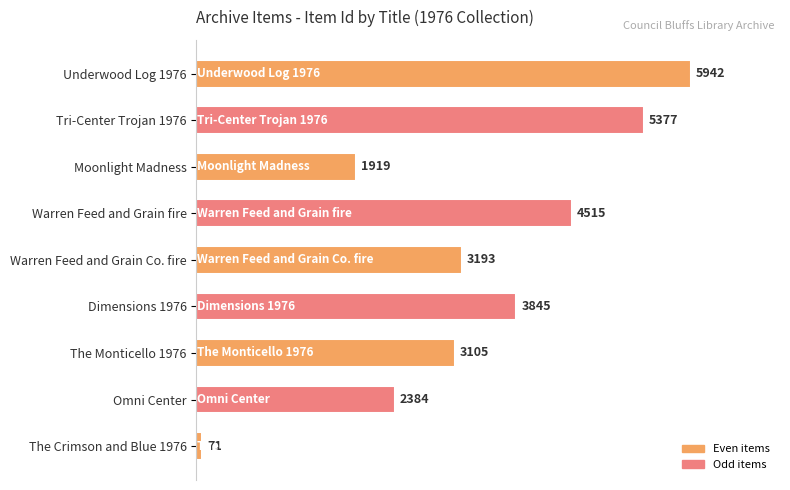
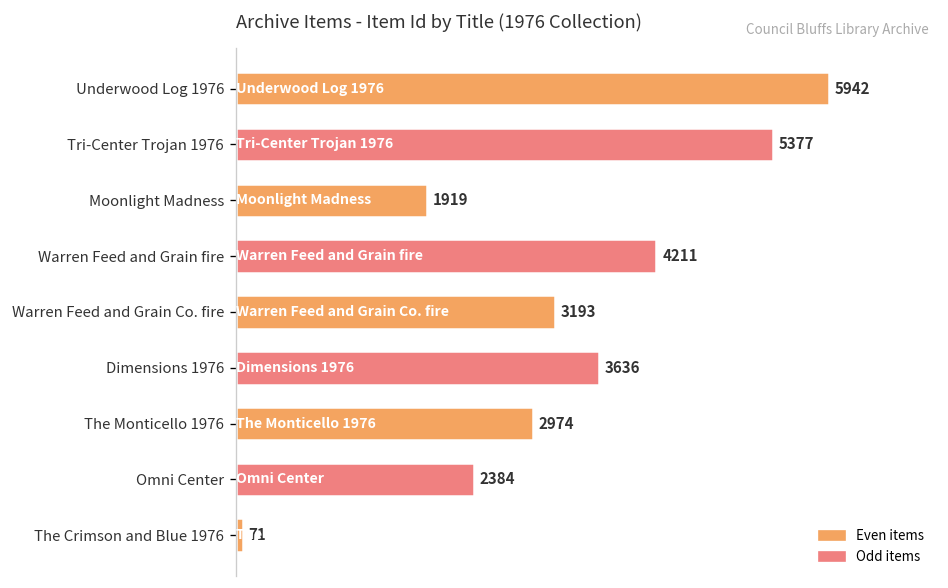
  {
    "Underwood Log 1976": 5942,
    "Tri-Center Trojan 1976": 5377,
    "Moonlight Madness": 1919,
-   "Warren Feed and Grain fire": 4515,
+   "Warren Feed and Grain fire": 4211,
    "Warren Feed and Grain Co. fire": 3193,
-   "Dimensions 1976": 3845,
-   "The Monticello 1976": 3105,
+   "Dimensions 1976": 3636,
+   "The Monticello 1976": 2974,
    "Omni Center": 2384,
    "The Crimson and Blue 1976": 71
  }
